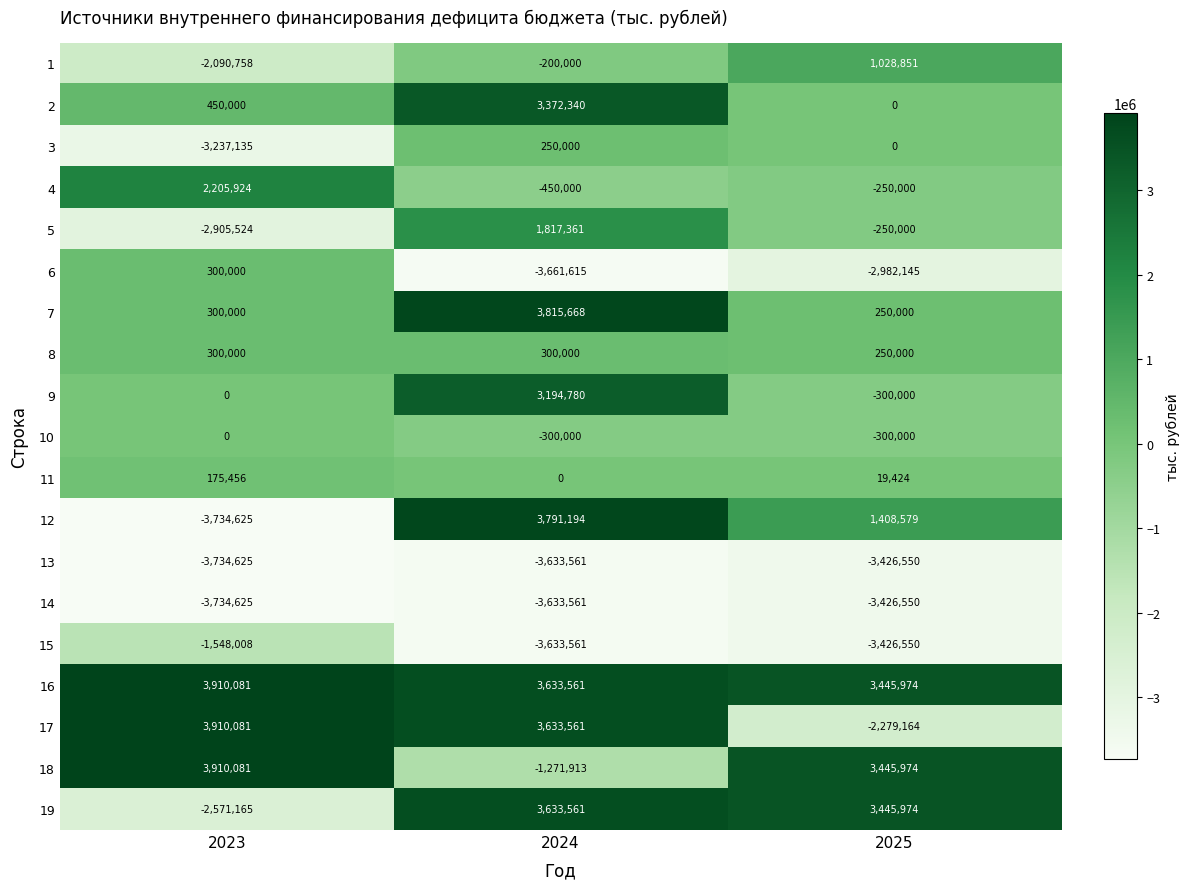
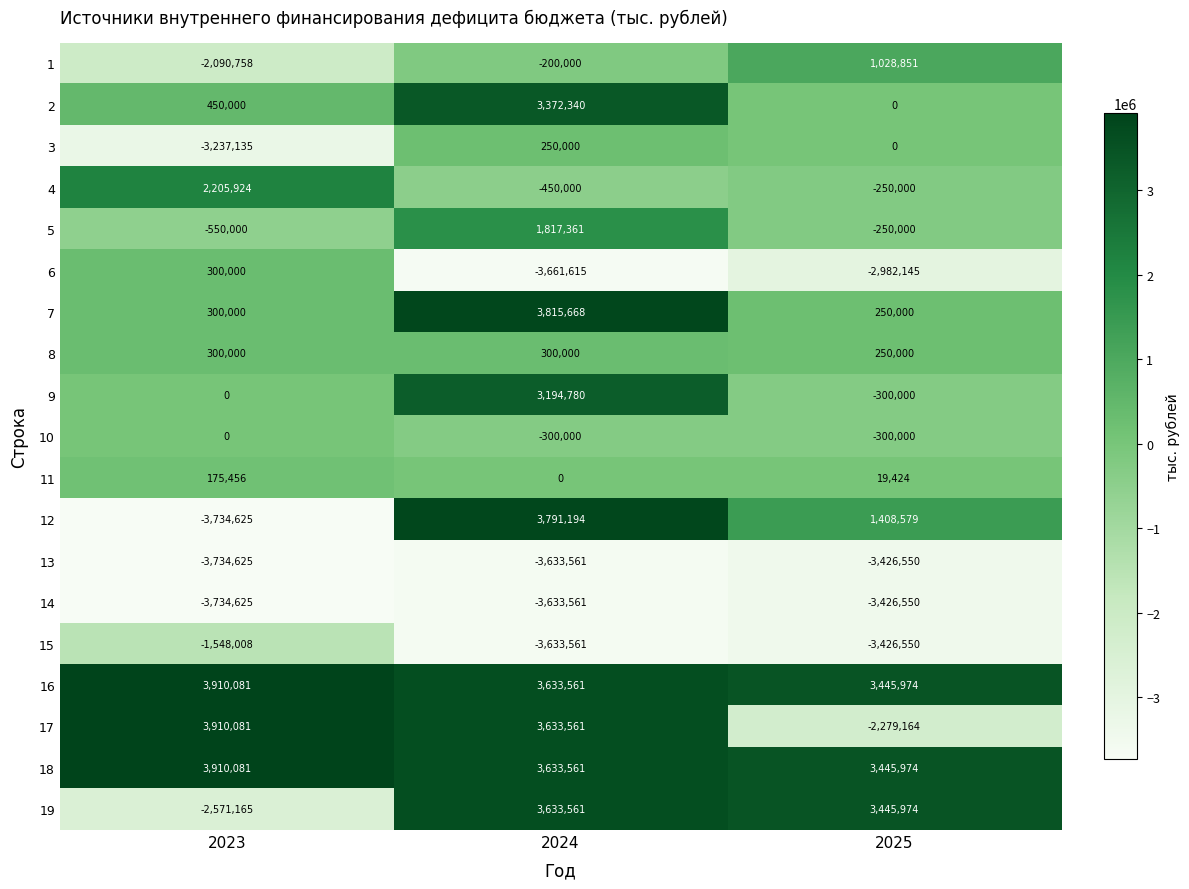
  {
    "1": {
      "2023": "-2,090,758",
      "2024": "-200,000",
      "2025": "1,028,851"
    },
    "2": {
      "2023": "450,000",
      "2024": "3,372,340",
      "2025": "0"
    },
    "3": {
      "2023": "-3,237,135",
      "2024": "250,000",
      "2025": "0"
    },
    "4": {
      "2023": "2,205,924",
      "2024": "-450,000",
      "2025": "-250,000"
    },
    "5": {
-     "2023": "-2,905,524",
+     "2023": "-550,000",
      "2024": "1,817,361",
      "2025": "-250,000"
    },
    "6": {
      "2023": "300,000",
      "2024": "-3,661,615",
      "2025": "-2,982,145"
    },
    "7": {
      "2023": "300,000",
      "2024": "3,815,668",
      "2025": "250,000"
    },
    "8": {
      "2023": "300,000",
      "2024": "300,000",
      "2025": "250,000"
    },
    "9": {
      "2023": "0",
      "2024": "3,194,780",
      "2025": "-300,000"
    },
    "10": {
      "2023": "0",
      "2024": "-300,000",
      "2025": "-300,000"
    },
    "11": {
      "2023": "175,456",
      "2024": "0",
      "2025": "19,424"
    },
    "12": {
      "2023": "-3,734,625",
      "2024": "3,791,194",
      "2025": "1,408,579"
    },
    "13": {
      "2023": "-3,734,625",
      "2024": "-3,633,561",
      "2025": "-3,426,550"
    },
    "14": {
      "2023": "-3,734,625",
      "2024": "-3,633,561",
      "2025": "-3,426,550"
    },
    "15": {
      "2023": "-1,548,008",
      "2024": "-3,633,561",
      "2025": "-3,426,550"
    },
    "16": {
      "2023": "3,910,081",
      "2024": "3,633,561",
      "2025": "3,445,974"
    },
    "17": {
      "2023": "3,910,081",
      "2024": "3,633,561",
      "2025": "-2,279,164"
    },
    "18": {
      "2023": "3,910,081",
-     "2024": "-1,271,913",
+     "2024": "3,633,561",
      "2025": "3,445,974"
    },
    "19": {
      "2023": "-2,571,165",
      "2024": "3,633,561",
      "2025": "3,445,974"
    }
  }
